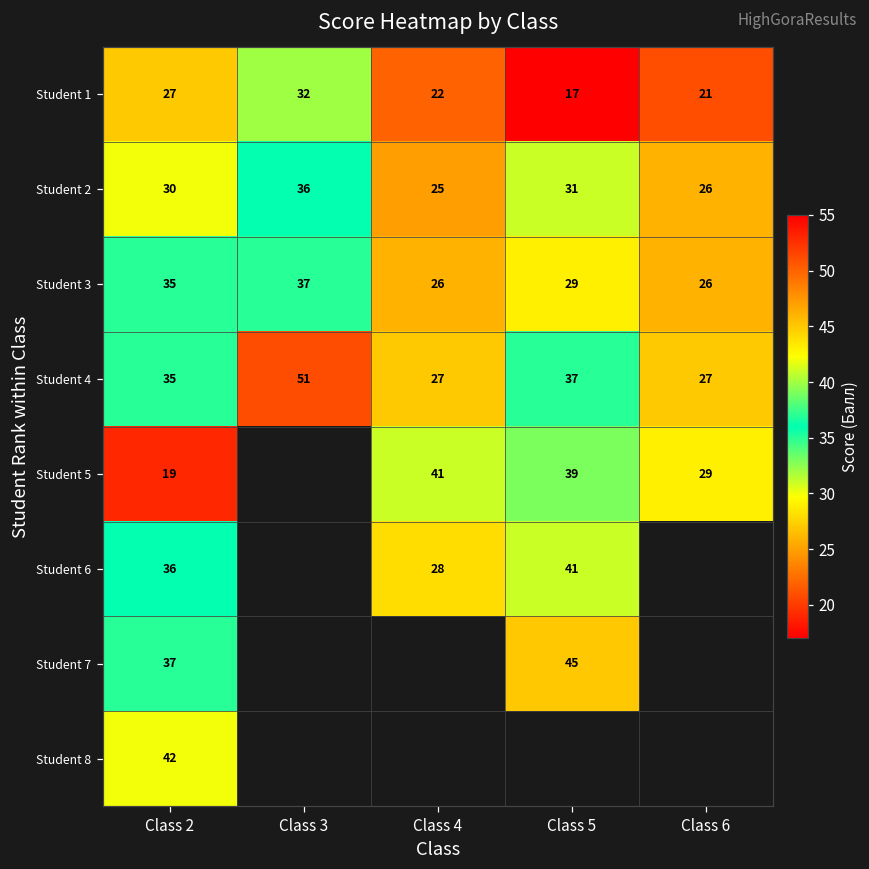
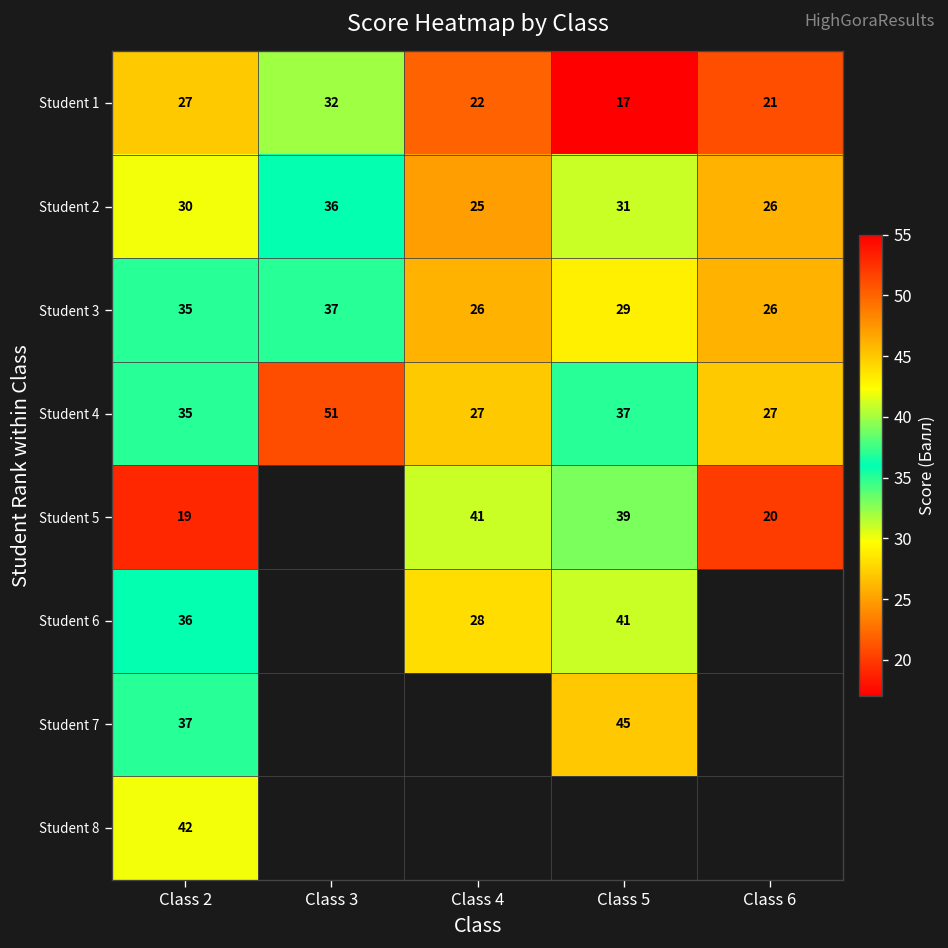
  {
    "Student 1": {
      "Class 2": 27,
      "Class 3": 32,
      "Class 4": 22,
      "Class 5": 17,
      "Class 6": 21
    },
    "Student 2": {
      "Class 2": 30,
      "Class 3": 36,
      "Class 4": 25,
      "Class 5": 31,
      "Class 6": 26
    },
    "Student 3": {
      "Class 2": 35,
      "Class 3": 37,
      "Class 4": 26,
      "Class 5": 29,
      "Class 6": 26
    },
    "Student 4": {
      "Class 2": 35,
      "Class 3": 51,
      "Class 4": 27,
      "Class 5": 37,
      "Class 6": 27
    },
    "Student 5": {
      "Class 2": 19,
      "Class 4": 41,
      "Class 5": 39,
-     "Class 6": 29
+     "Class 6": 20
    },
    "Student 6": {
      "Class 2": 36,
      "Class 4": 28,
      "Class 5": 41
    },
    "Student 7": {
      "Class 2": 37,
      "Class 5": 45
    },
    "Student 8": {
      "Class 2": 42
    }
  }
